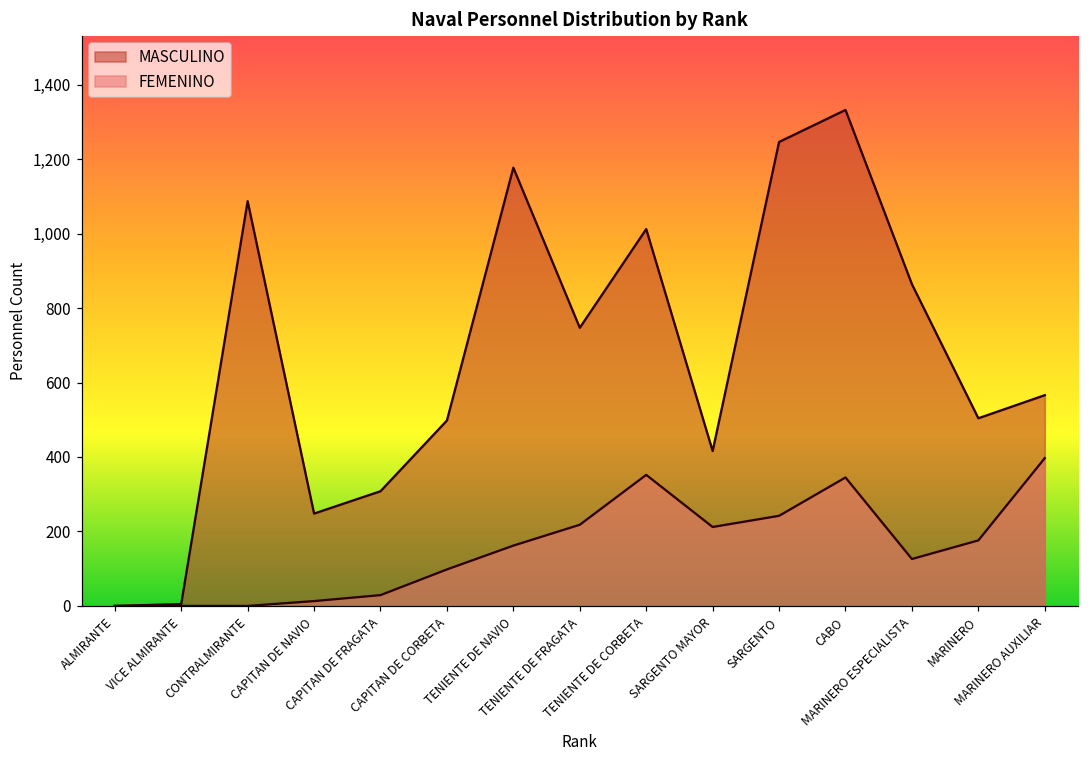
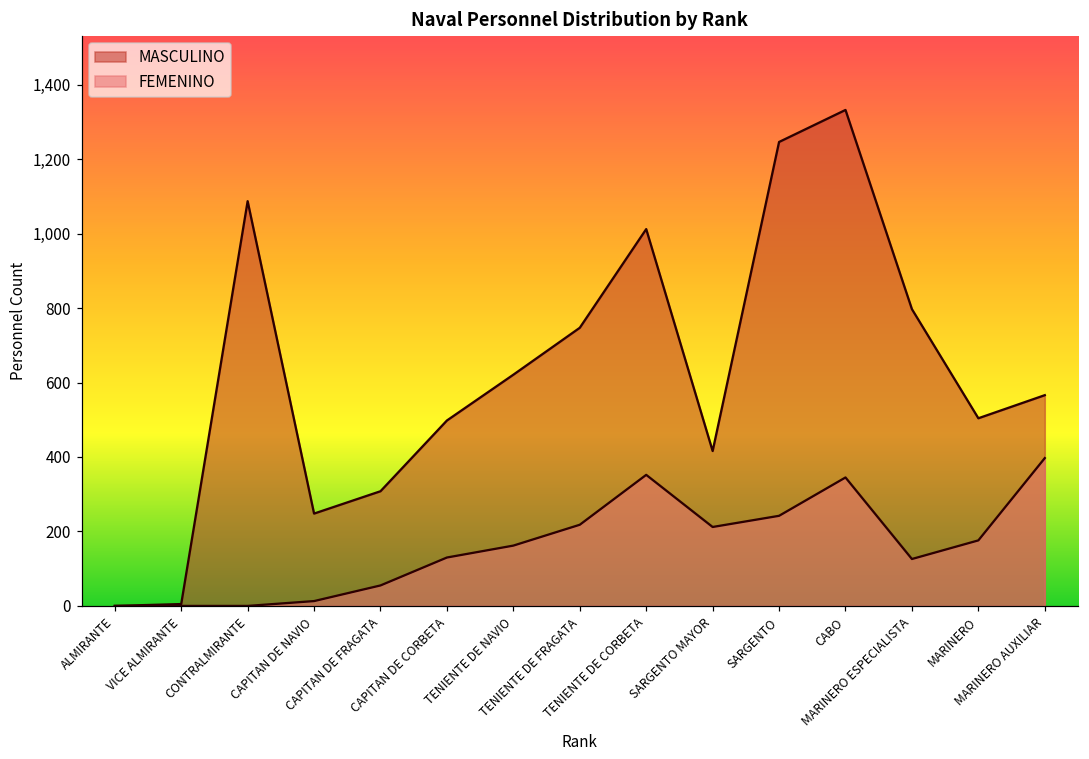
  {
    "MASCULINO": {
      "CONTRALMIRANTE": "1,090",
      "CAPITAN DE NAVIO": "250",
      "CAPITAN DE FRAGATA": "310",
      "CAPITAN DE CORBETA": "500",
-     "TENIENTE DE NAVIO": "1,180",
+     "TENIENTE DE NAVIO": "620",
      "TENIENTE DE FRAGATA": "750",
      "TENIENTE DE CORBETA": "1,010",
      "SARGENTO MAYOR": "420",
      "SARGENTO": "1,250",
      "CABO": "1,330",
-     "MARINERO ESPECIALISTA": "860",
+     "MARINERO ESPECIALISTA": "800",
      "MARINERO": "500",
      "MARINERO AUXILIAR": "570"
    },
    "FEMENINO": {
      "CONTRALMIRANTE": "0",
      "CAPITAN DE NAVIO": "10",
-     "CAPITAN DE FRAGATA": "30",
-     "CAPITAN DE CORBETA": "100",
+     "CAPITAN DE FRAGATA": "60",
+     "CAPITAN DE CORBETA": "130",
      "TENIENTE DE NAVIO": "160",
      "TENIENTE DE FRAGATA": "220",
      "TENIENTE DE CORBETA": "350",
      "SARGENTO MAYOR": "210",
      "SARGENTO": "240",
      "CABO": "350",
      "MARINERO ESPECIALISTA": "130",
      "MARINERO": "180",
      "MARINERO AUXILIAR": "400"
    }
  }
